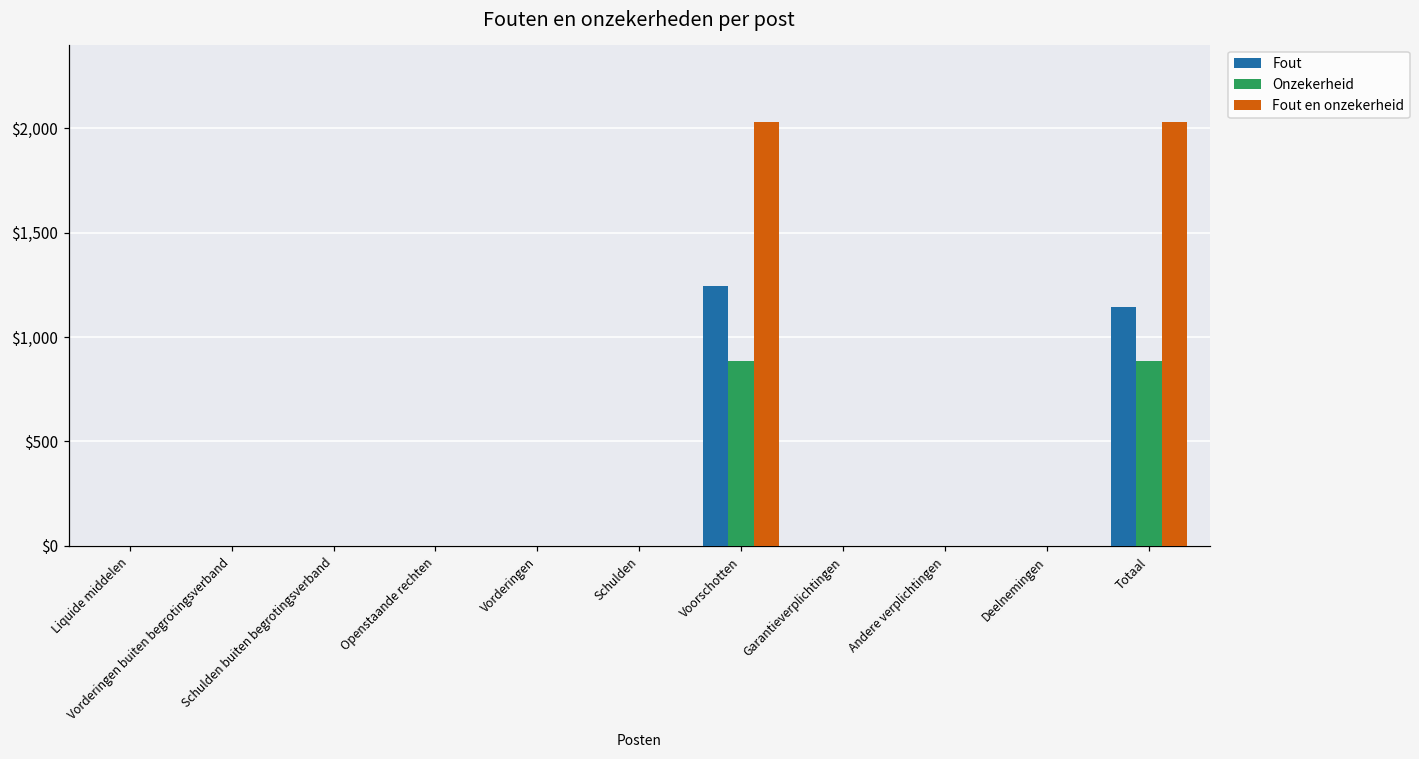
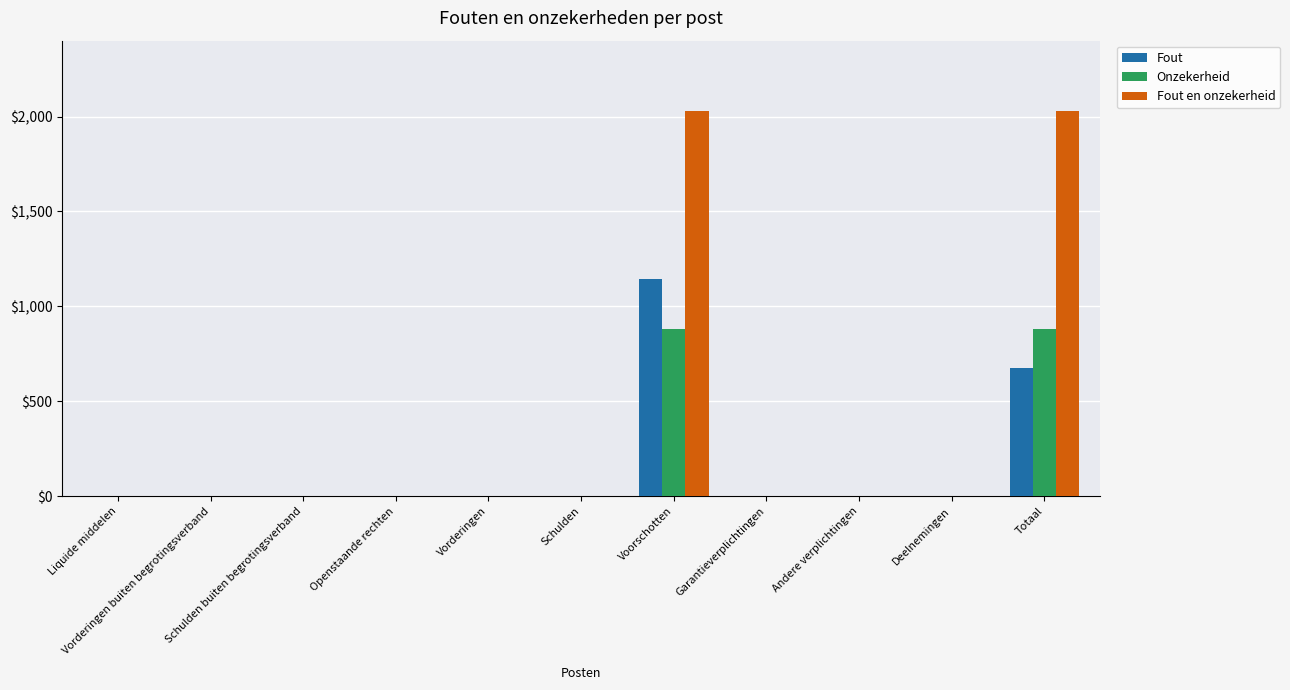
  {
    "Fout": {
      "Liquide middelen": "$0",
      "Vorderingen buiten begrotingsverband": "$0",
      "Schulden buiten begrotingsverband": "$0",
      "Openstaande rechten": "$0",
      "Vorderingen": "$0",
      "Schulden": "$0",
-     "Voorschotten": "$1,240",
+     "Voorschotten": "$1,150",
      "Garantieverplichtingen": "$0",
      "Andere verplichtingen": "$0",
      "Deelnemingen": "$0",
-     "Totaal": "$1,150"
+     "Totaal": "$680"
    },
    "Onzekerheid": {
      "Liquide middelen": "$0",
      "Vorderingen buiten begrotingsverband": "$0",
      "Schulden buiten begrotingsverband": "$0",
      "Openstaande rechten": "$0",
      "Vorderingen": "$0",
      "Schulden": "$0",
      "Voorschotten": "$880",
      "Garantieverplichtingen": "$0",
      "Andere verplichtingen": "$0",
      "Deelnemingen": "$0",
      "Totaal": "$880"
    },
    "Fout en onzekerheid": {
      "Liquide middelen": "$0",
      "Vorderingen buiten begrotingsverband": "$0",
      "Schulden buiten begrotingsverband": "$0",
      "Openstaande rechten": "$0",
      "Vorderingen": "$0",
      "Schulden": "$0",
      "Voorschotten": "$2,030",
      "Garantieverplichtingen": "$0",
      "Andere verplichtingen": "$0",
      "Deelnemingen": "$0",
      "Totaal": "$2,030"
    }
  }
